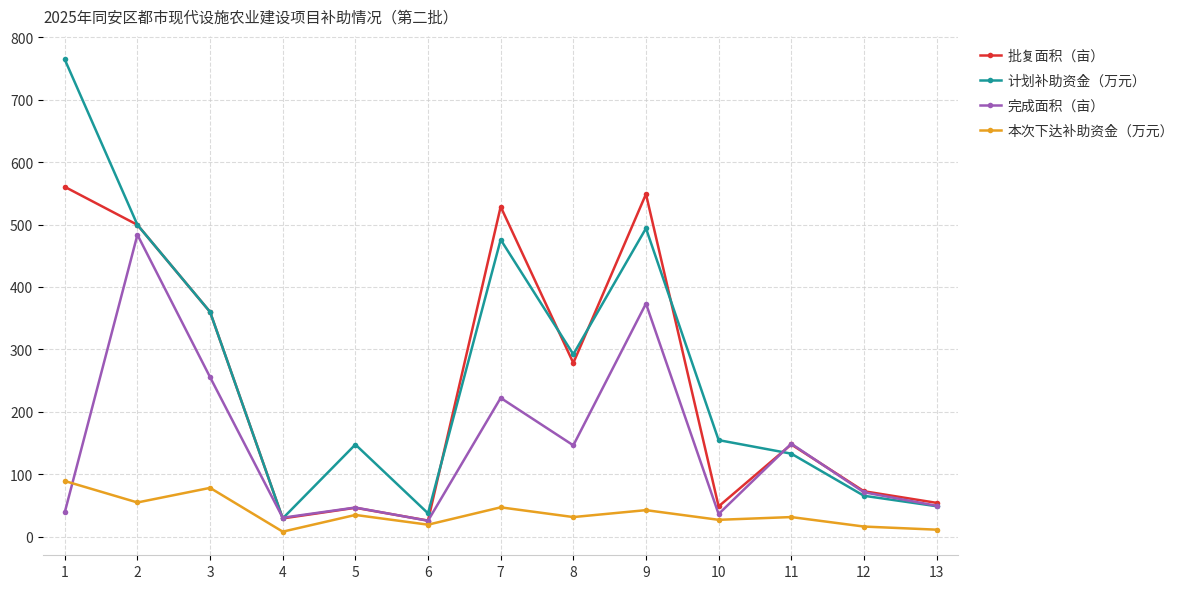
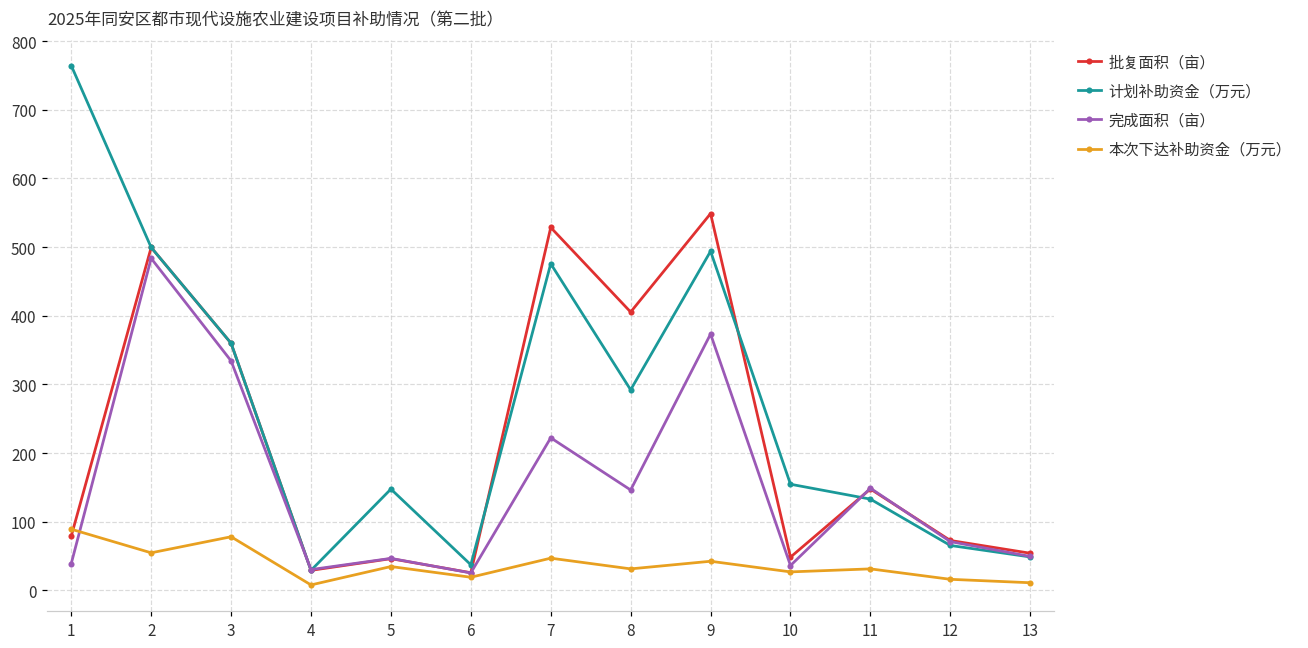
  {
    "批复面积（亩）": {
-     "1": 560,
+     "1": 80,
      "7": 530,
-     "8": 280,
+     "8": 410,
      "9": 550,
      "10": 50,
      "13": 50
    },
    "计划补助资金（万元）": {
      "1": 760,
      "5": 150,
      "6": 40,
      "7": 480,
      "8": 290,
      "9": 490,
      "10": 150,
      "11": 130,
      "12": 70
    },
    "完成面积（亩）": {
      "1": 40,
      "2": 480,
-     "3": 260,
+     "3": 330,
      "7": 220,
      "8": 150,
      "9": 370,
      "10": 40
    },
    "本次下达补助资金（万元）": {
      "1": 90,
      "2": 50,
      "3": 80,
      "4": 10,
      "5": 30,
      "6": 20,
      "7": 50,
      "8": 30,
      "9": 40,
      "10": 30,
      "11": 30,
      "12": 20,
      "13": 10
    }
  }
